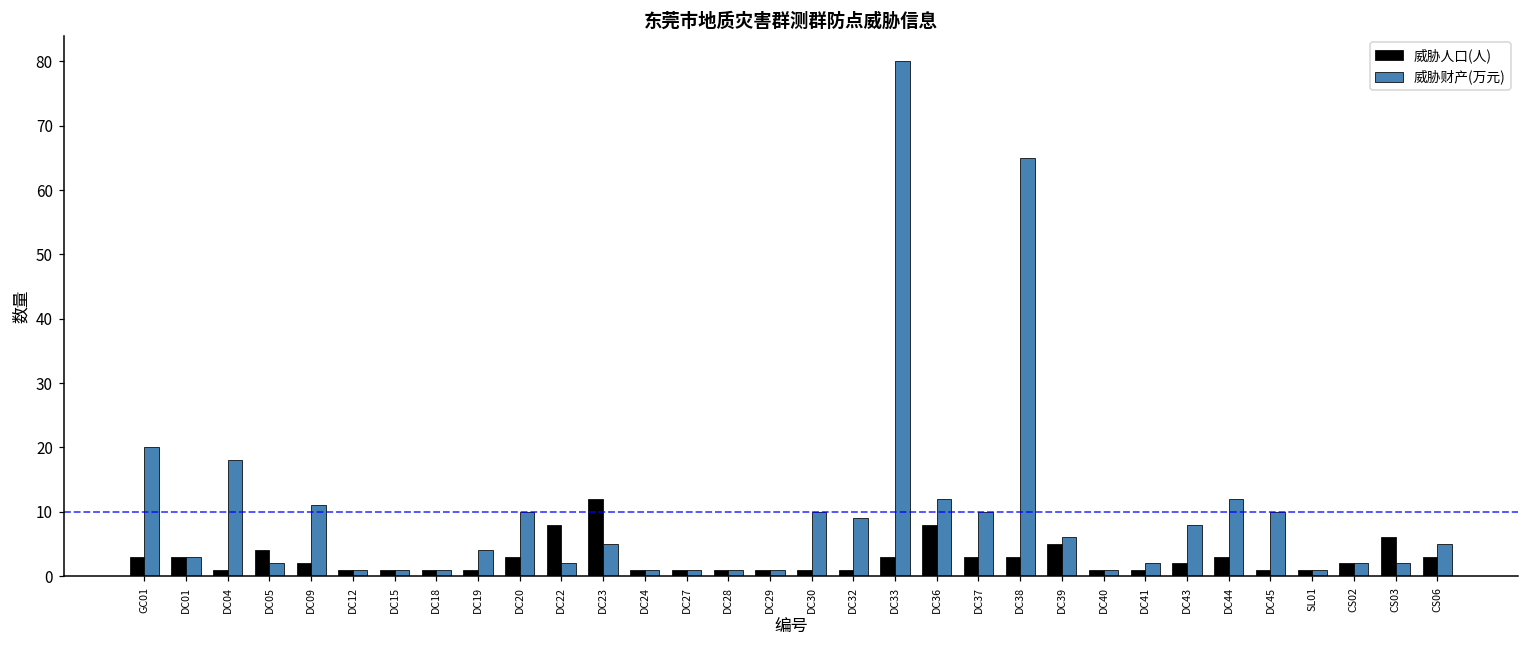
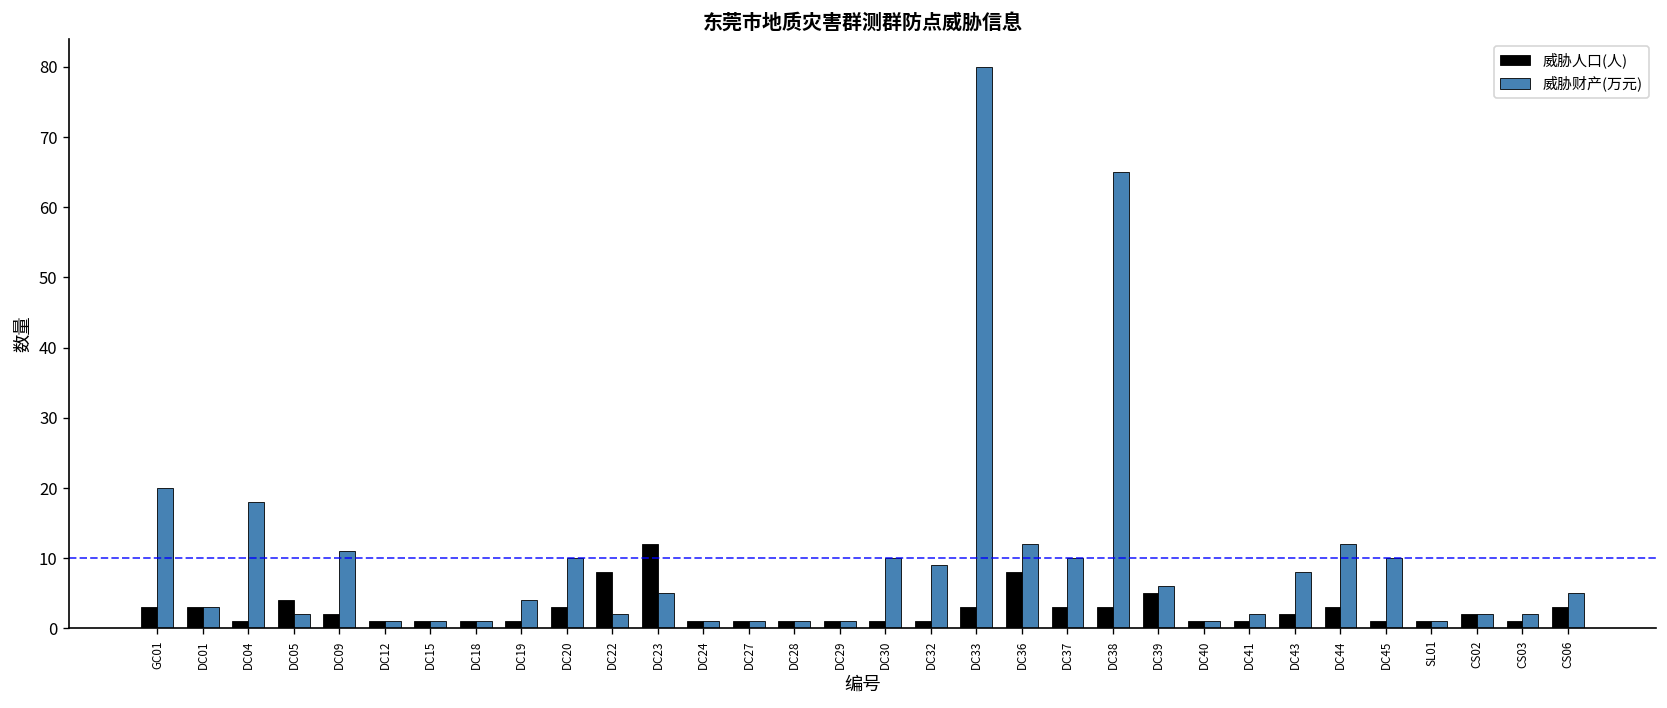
  {
    "威胁人口(人)": {
      "GC01": 3,
      "DC01": 3,
      "DC04": 1,
      "DC05": 4,
      "DC09": 2,
      "DC12": 1,
      "DC15": 1,
      "DC18": 1,
      "DC19": 1,
      "DC20": 3,
      "DC22": 8,
      "DC23": 12,
      "DC24": 1,
      "DC27": 1,
      "DC28": 1,
      "DC29": 1,
      "DC30": 1,
      "DC32": 1,
      "DC33": 3,
      "DC36": 8,
      "DC37": 3,
      "DC38": 3,
      "DC39": 5,
      "DC40": 1,
      "DC41": 1,
      "DC43": 2,
      "DC44": 3,
      "DC45": 1,
      "SL01": 1,
      "CS02": 2,
-     "CS03": 6,
+     "CS03": 1,
      "CS06": 3
    },
    "威胁财产(万元)": {
      "GC01": 20,
      "DC01": 3,
      "DC04": 18,
      "DC05": 2,
      "DC09": 11,
      "DC12": 1,
      "DC15": 1,
      "DC18": 1,
      "DC19": 4,
      "DC20": 10,
      "DC22": 2,
      "DC23": 5,
      "DC24": 1,
      "DC27": 1,
      "DC28": 1,
      "DC29": 1,
      "DC30": 10,
      "DC32": 9,
      "DC33": 80,
      "DC36": 12,
      "DC37": 10,
      "DC38": 65,
      "DC39": 6,
      "DC40": 1,
      "DC41": 2,
      "DC43": 8,
      "DC44": 12,
      "DC45": 10,
      "SL01": 1,
      "CS02": 2,
      "CS03": 2,
      "CS06": 5
    }
  }
